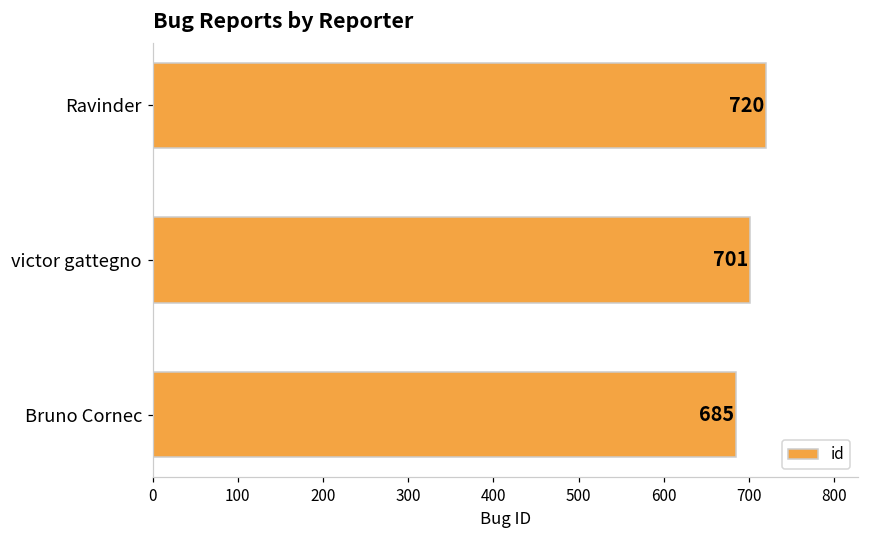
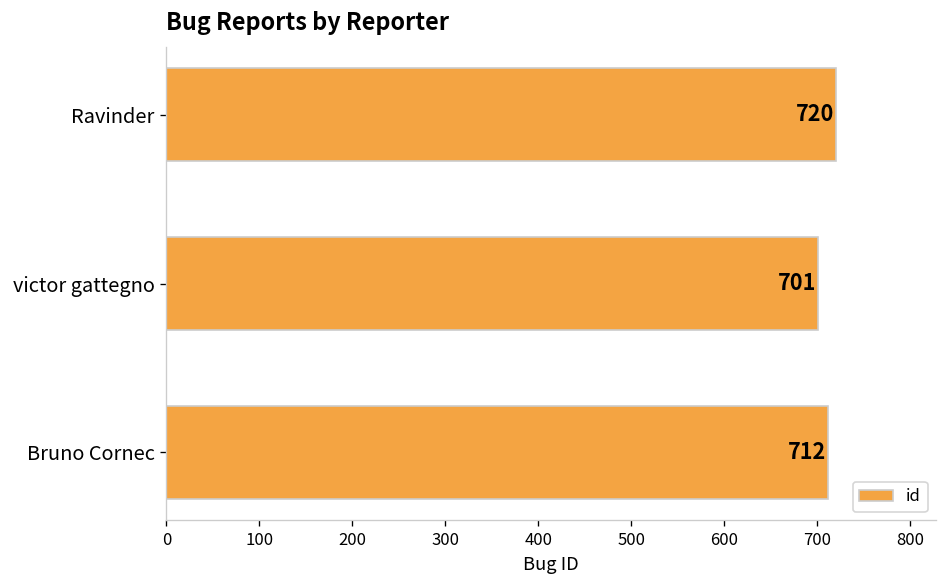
  {
    "Ravinder": 720,
    "victor gattegno": 701,
-   "Bruno Cornec": 685
+   "Bruno Cornec": 712
  }
